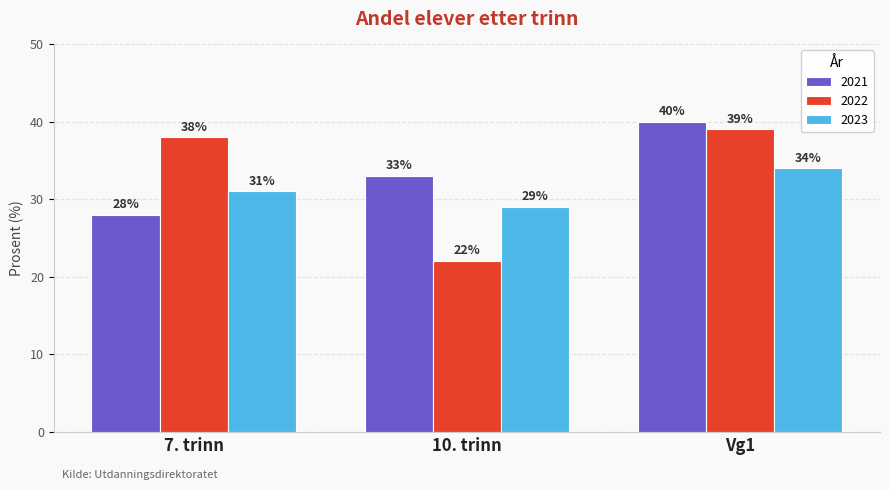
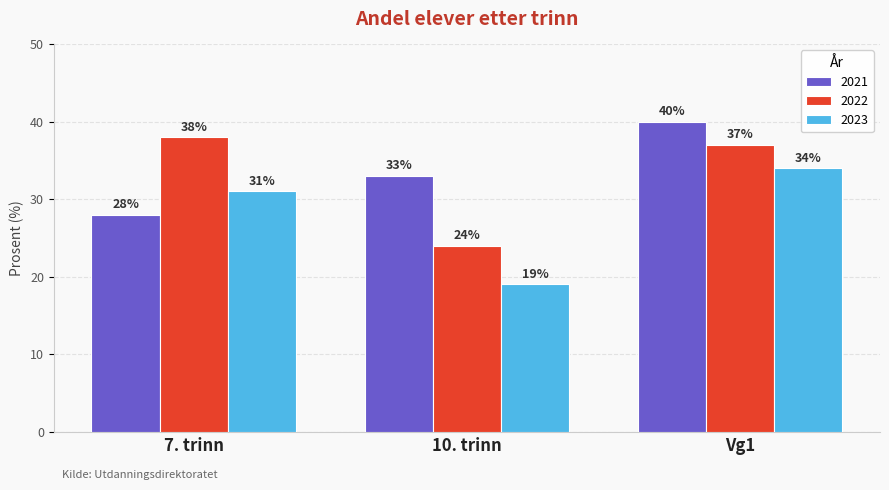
  {
    "2021": {
      "7. trinn": "28%",
      "10. trinn": "33%",
      "Vg1": "40%"
    },
    "2022": {
      "7. trinn": "38%",
-     "10. trinn": "22%",
-     "Vg1": "39%"
+     "10. trinn": "24%",
+     "Vg1": "37%"
    },
    "2023": {
      "7. trinn": "31%",
-     "10. trinn": "29%",
+     "10. trinn": "19%",
      "Vg1": "34%"
    }
  }
